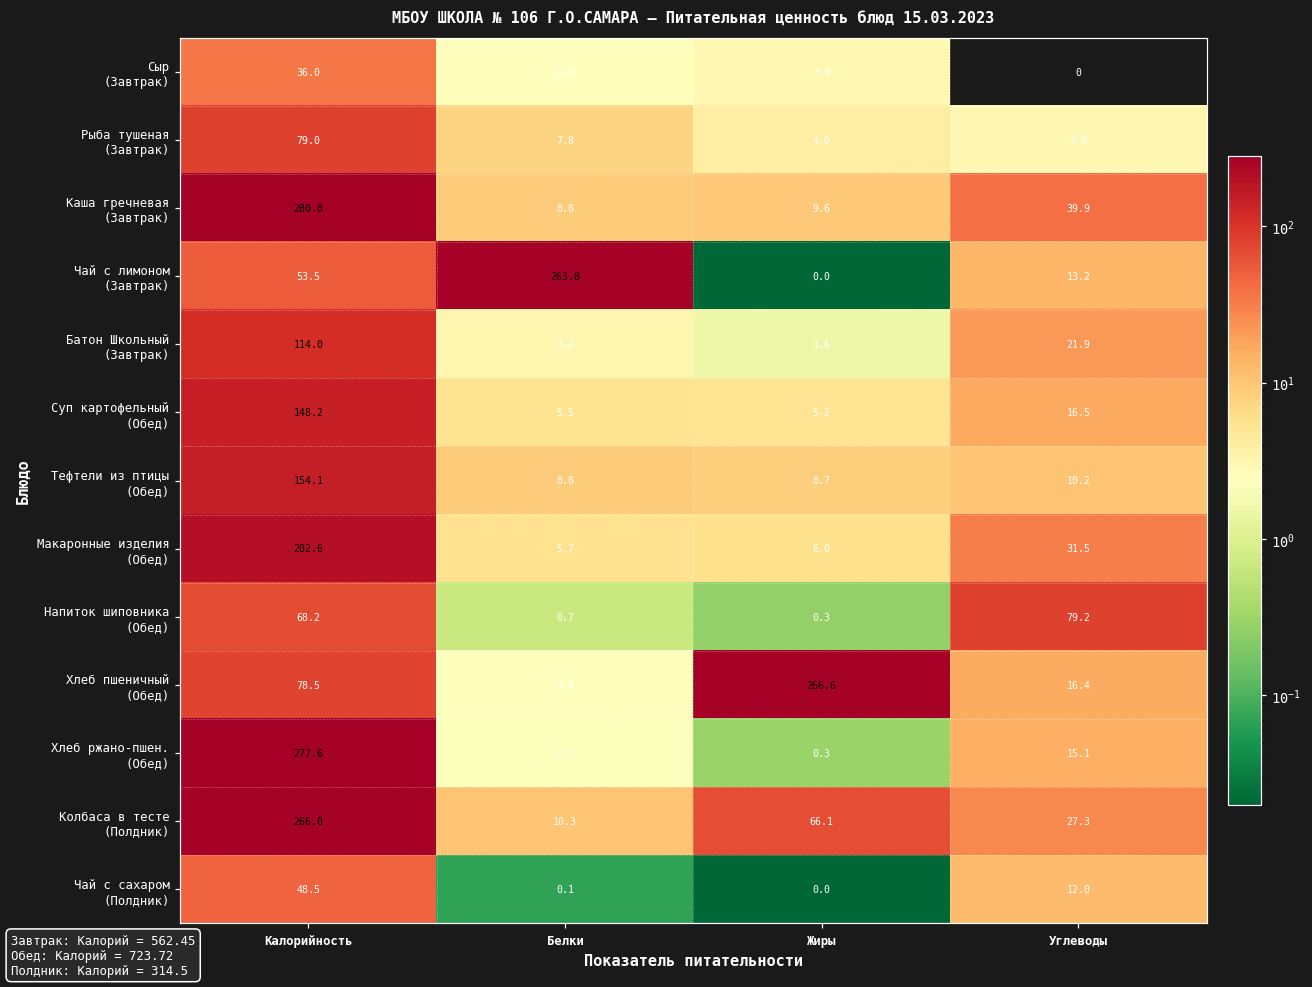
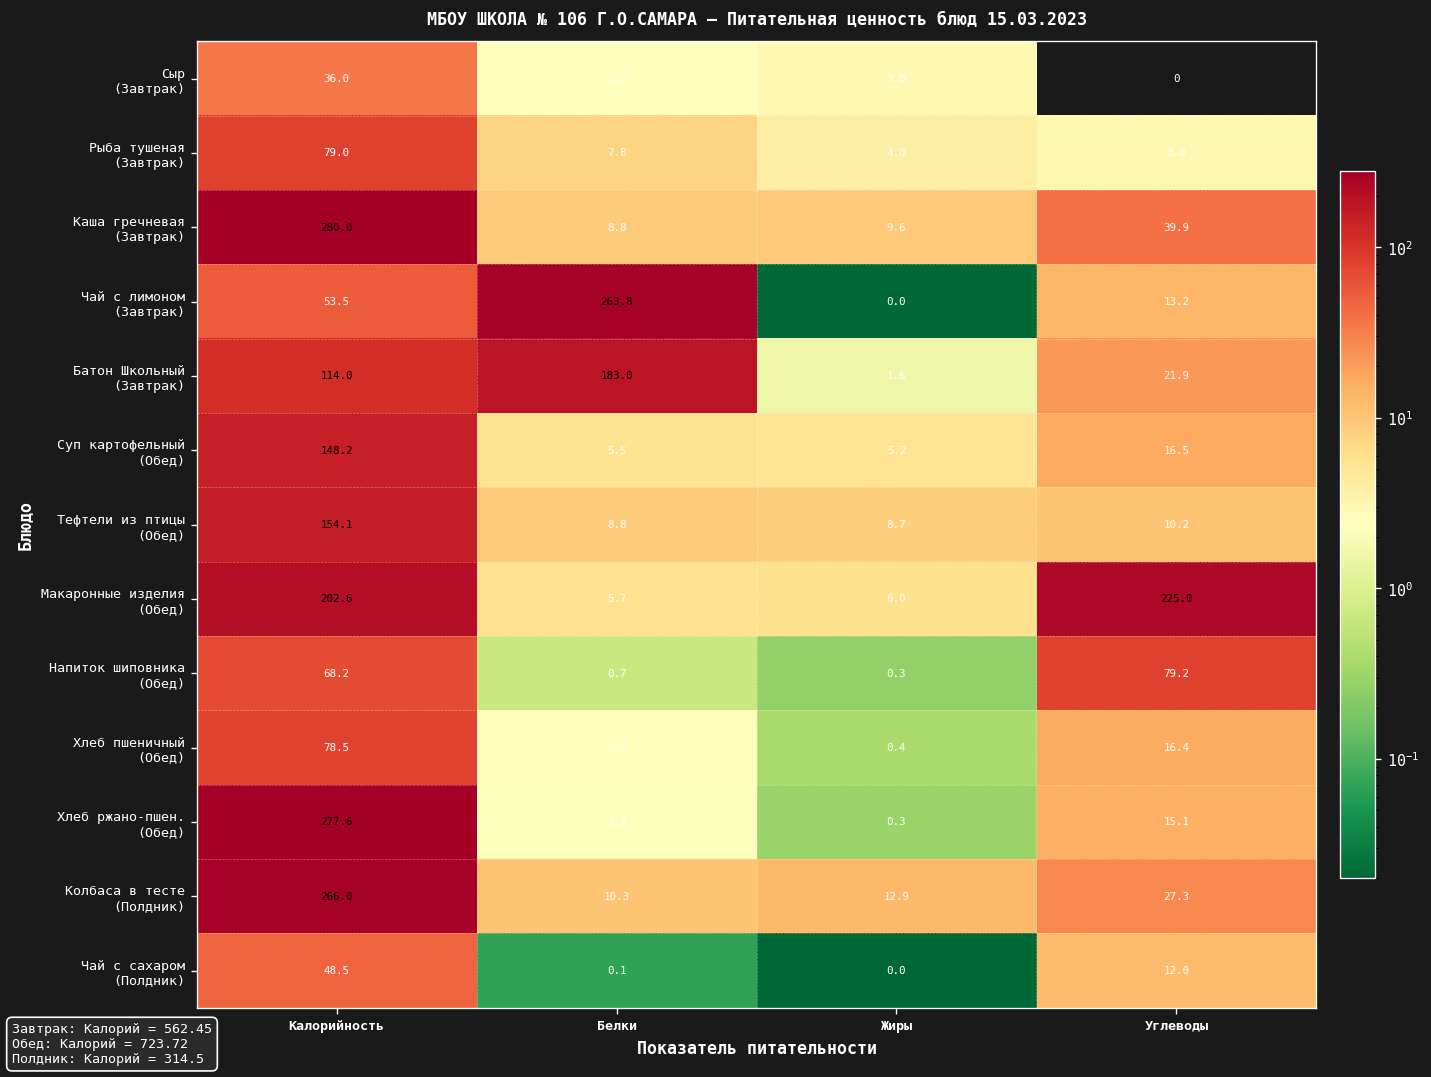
  {
    "Сыр (Завтрак)": {
      "Калорийность": 36.0,
      "Белки": 2.3,
      "Жиры": 3.0,
      "Углеводы": 0
    },
    "Рыба тушеная (Завтрак)": {
      "Калорийность": 79.0,
      "Белки": 7.8,
      "Жиры": 4.0,
      "Углеводы": 3.0
    },
    "Каша гречневая (Завтрак)": {
      "Калорийность": 280.0,
      "Белки": 8.8,
      "Жиры": 9.6,
      "Углеводы": 39.9
    },
    "Чай с лимоном (Завтрак)": {
      "Калорийность": 53.5,
      "Белки": 263.8,
      "Жиры": 0.0,
      "Углеводы": 13.2
    },
    "Батон Школьный (Завтрак)": {
      "Калорийность": 114.0,
-     "Белки": 3.2,
+     "Белки": 183.0,
      "Жиры": 1.6,
      "Углеводы": 21.9
    },
    "Суп картофельный (Обед)": {
      "Калорийность": 148.2,
      "Белки": 5.5,
      "Жиры": 5.2,
      "Углеводы": 16.5
    },
    "Тефтели из птицы (Обед)": {
      "Калорийность": 154.1,
      "Белки": 8.8,
      "Жиры": 8.7,
      "Углеводы": 10.2
    },
    "Макаронные изделия (Обед)": {
      "Калорийность": 202.6,
      "Белки": 5.7,
      "Жиры": 6.0,
-     "Углеводы": 31.5
+     "Углеводы": 225.0
    },
    "Напиток шиповника (Обед)": {
      "Калорийность": 68.2,
      "Белки": 0.7,
      "Жиры": 0.3,
      "Углеводы": 79.2
    },
    "Хлеб пшеничный (Обед)": {
      "Калорийность": 78.5,
      "Белки": 2.4,
-     "Жиры": 266.6,
+     "Жиры": 0.4,
      "Углеводы": 16.4
    },
    "Хлеб ржано-пшен. (Обед)": {
      "Калорийность": 277.6,
      "Белки": 2.2,
      "Жиры": 0.3,
      "Углеводы": 15.1
    },
    "Колбаса в тесте (Полдник)": {
      "Калорийность": 266.0,
      "Белки": 10.3,
-     "Жиры": 66.1,
+     "Жиры": 12.9,
      "Углеводы": 27.3
    },
    "Чай с сахаром (Полдник)": {
      "Калорийность": 48.5,
      "Белки": 0.1,
      "Жиры": 0.0,
      "Углеводы": 12.0
    }
  }
